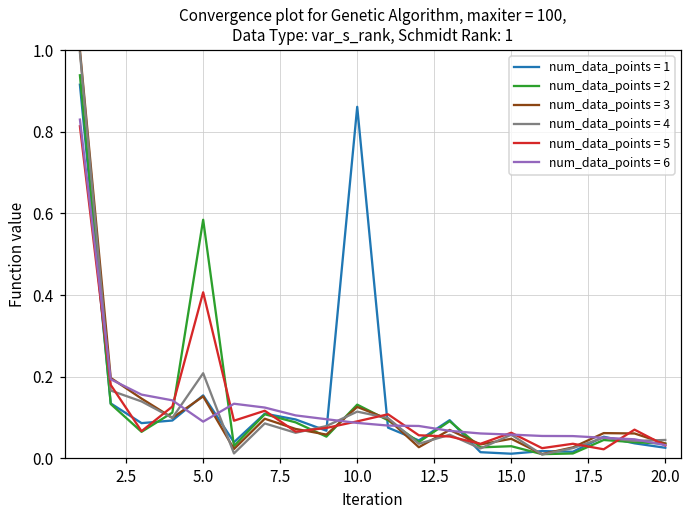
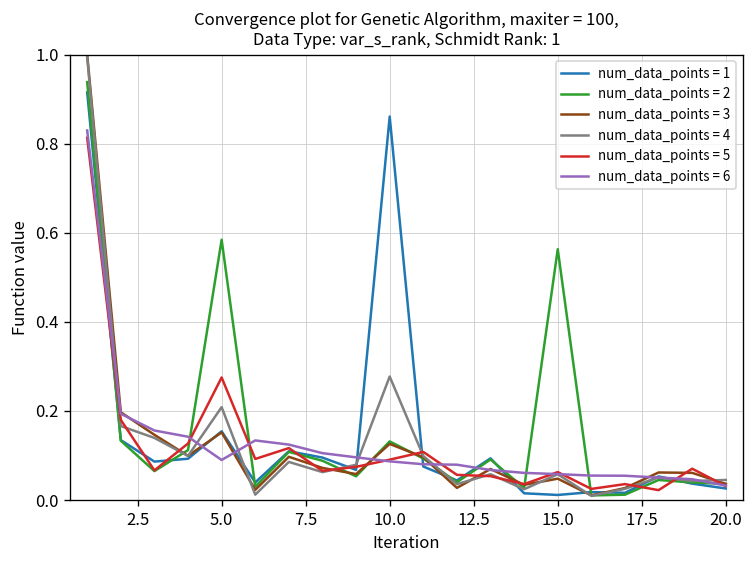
  {
    "num_data_points = 1": {
      "10.0": 0.86,
      "15.0": 0.01
    },
    "num_data_points = 2": {
      "5.0": 0.58,
-     "15.0": 0.03
+     "15.0": 0.56
    },
    "num_data_points = 3": {
      "15.0": 0.05
    },
    "num_data_points = 4": {
      "5.0": 0.21,
-     "10.0": 0.11,
+     "10.0": 0.28,
      "20.0": 0.05
    },
    "num_data_points = 5": {
-     "5.0": 0.41
+     "5.0": 0.28
    },
    "num_data_points = 6": {
      "5.0": 0.09
    }
  }
